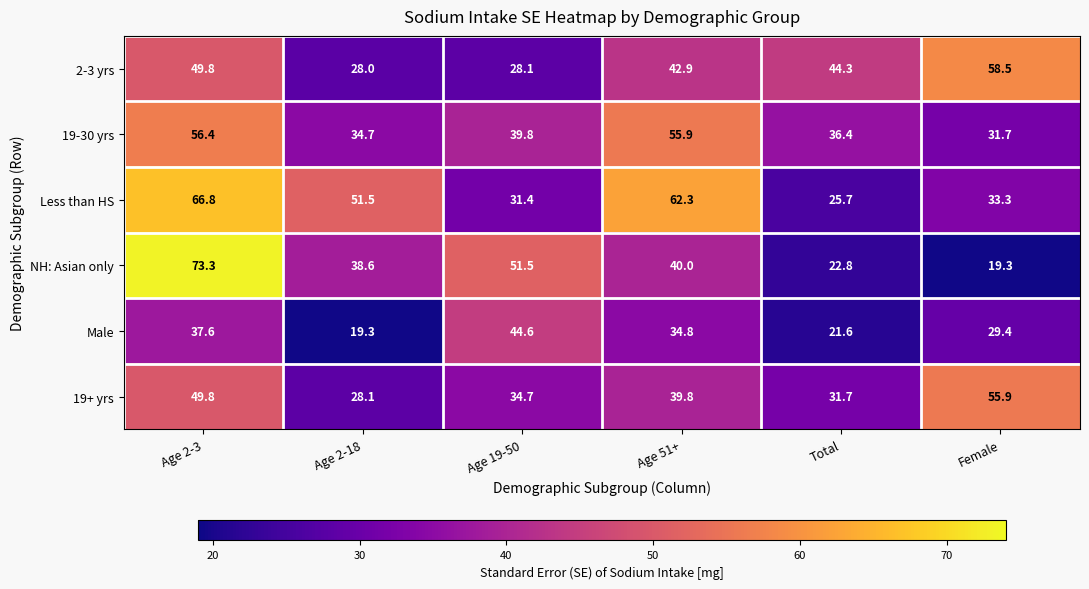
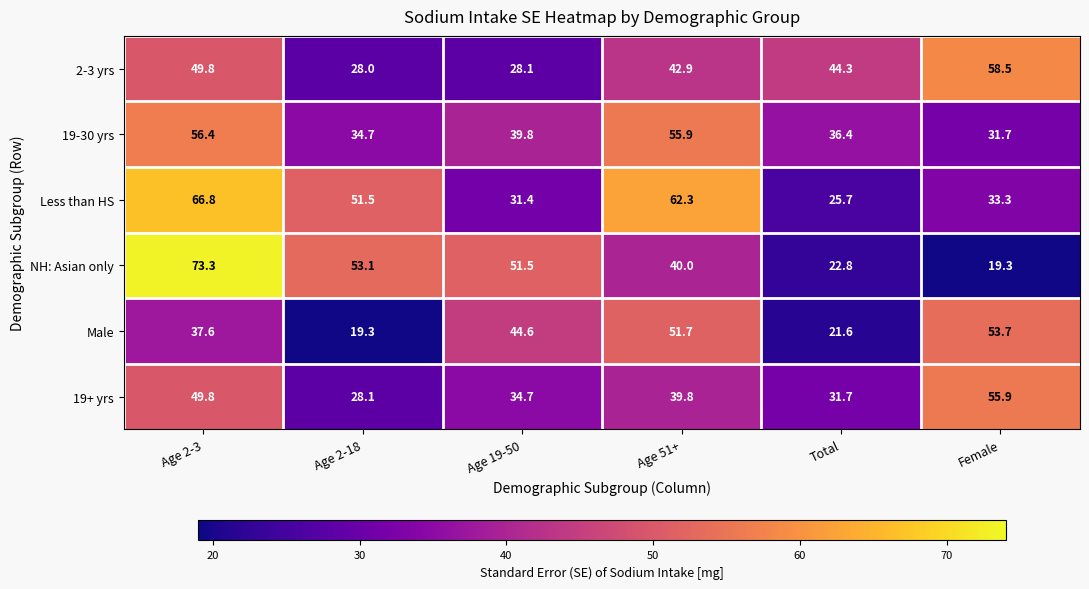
  {
    "2-3 yrs": {
      "Age 2-3": 49.8,
      "Age 2-18": 28.0,
      "Age 19-50": 28.1,
      "Age 51+": 42.9,
      "Total": 44.3,
      "Female": 58.5
    },
    "19-30 yrs": {
      "Age 2-3": 56.4,
      "Age 2-18": 34.7,
      "Age 19-50": 39.8,
      "Age 51+": 55.9,
      "Total": 36.4,
      "Female": 31.7
    },
    "Less than HS": {
      "Age 2-3": 66.8,
      "Age 2-18": 51.5,
      "Age 19-50": 31.4,
      "Age 51+": 62.3,
      "Total": 25.7,
      "Female": 33.3
    },
    "NH: Asian only": {
      "Age 2-3": 73.3,
-     "Age 2-18": 38.6,
+     "Age 2-18": 53.1,
      "Age 19-50": 51.5,
      "Age 51+": 40.0,
      "Total": 22.8,
      "Female": 19.3
    },
    "Male": {
      "Age 2-3": 37.6,
      "Age 2-18": 19.3,
      "Age 19-50": 44.6,
-     "Age 51+": 34.8,
+     "Age 51+": 51.7,
      "Total": 21.6,
-     "Female": 29.4
+     "Female": 53.7
    },
    "19+ yrs": {
      "Age 2-3": 49.8,
      "Age 2-18": 28.1,
      "Age 19-50": 34.7,
      "Age 51+": 39.8,
      "Total": 31.7,
      "Female": 55.9
    }
  }
